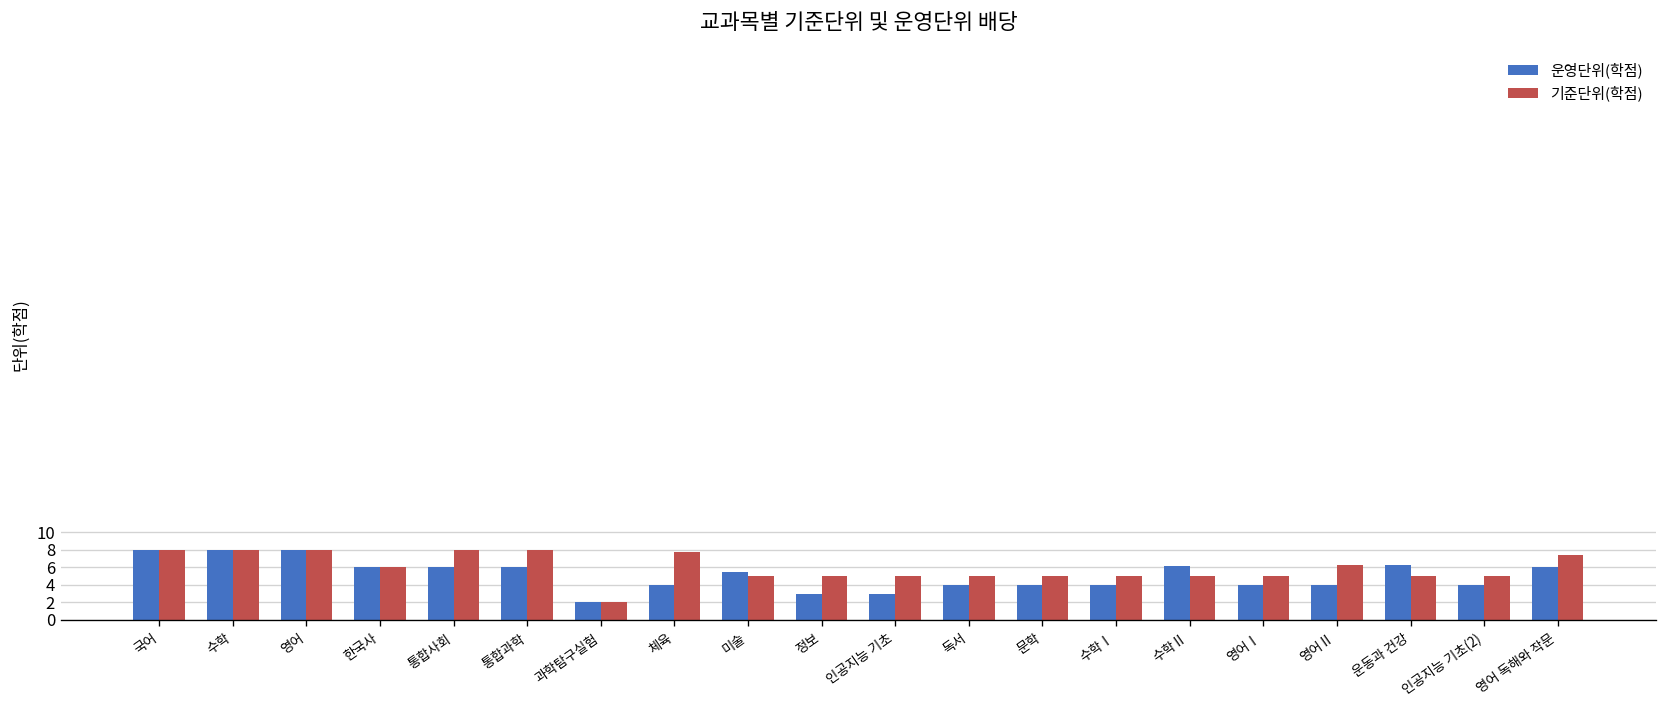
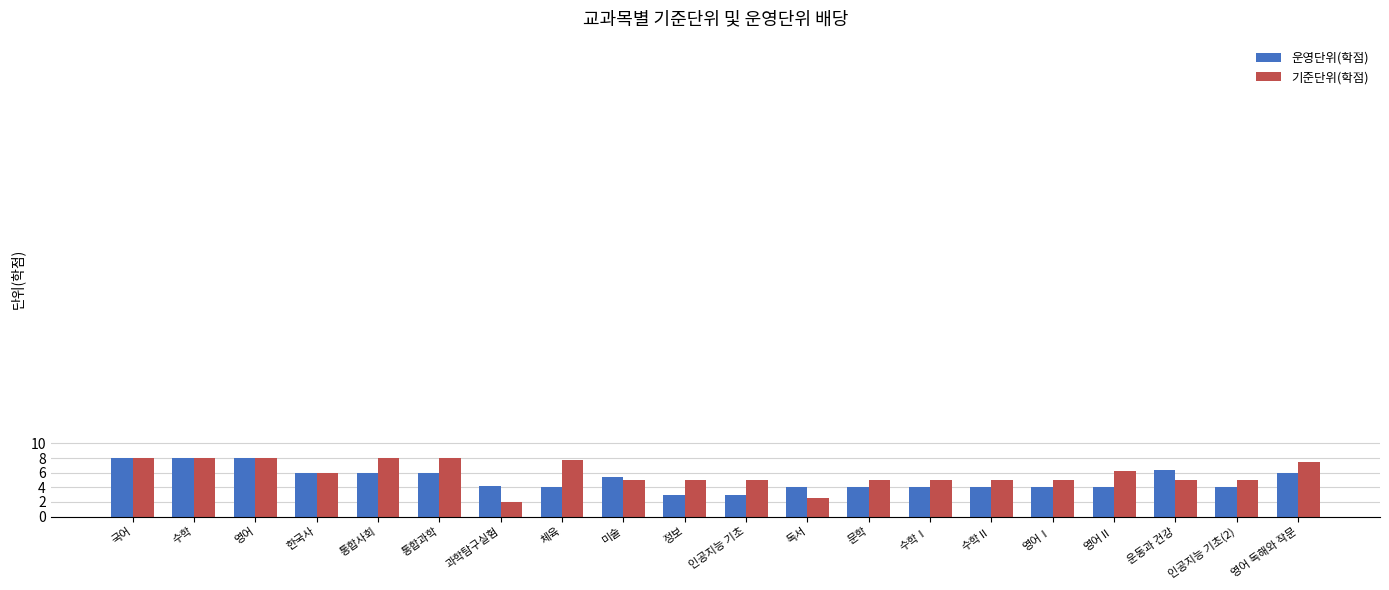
  {
    "운영단위(학점)": {
      "국어": 8,
      "수학": 8,
      "영어": 8,
      "한국사": 6,
      "통합사회": 6,
      "통합과학": 6,
-     "과학탐구실험": 2,
+     "과학탐구실험": 4,
      "체육": 4,
      "미술": 5,
      "정보": 3,
      "인공지능 기초": 3,
      "독서": 4,
      "문학": 4,
      "수학Ⅰ": 4,
-     "수학Ⅱ": 6,
+     "수학Ⅱ": 4,
      "영어Ⅰ": 4,
      "영어Ⅱ": 4,
      "운동과 건강": 6,
      "인공지능 기초(2)": 4,
      "영어 독해와 작문": 6
    },
    "기준단위(학점)": {
      "국어": 8,
      "수학": 8,
      "영어": 8,
      "한국사": 6,
      "통합사회": 8,
      "통합과학": 8,
      "과학탐구실험": 2,
      "체육": 8,
      "미술": 5,
      "정보": 5,
      "인공지능 기초": 5,
-     "독서": 5,
+     "독서": 3,
      "문학": 5,
      "수학Ⅰ": 5,
      "수학Ⅱ": 5,
      "영어Ⅰ": 5,
      "영어Ⅱ": 6,
      "운동과 건강": 5,
      "인공지능 기초(2)": 5,
      "영어 독해와 작문": 7
    }
  }
